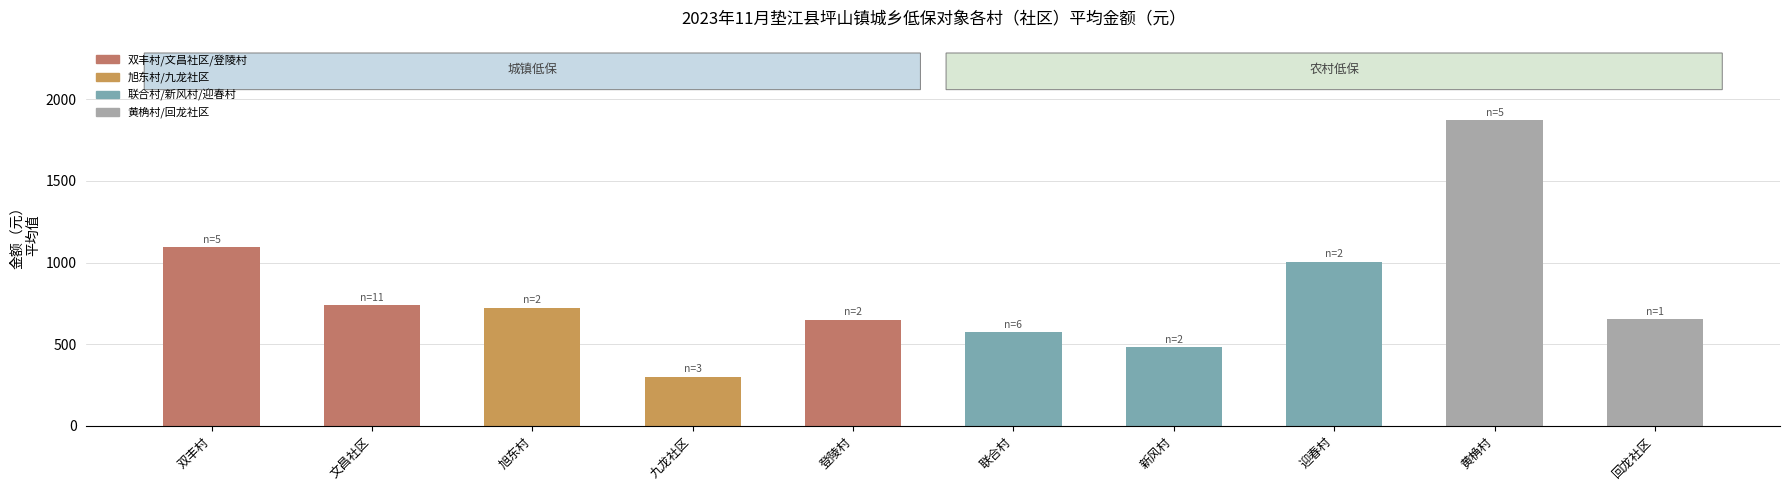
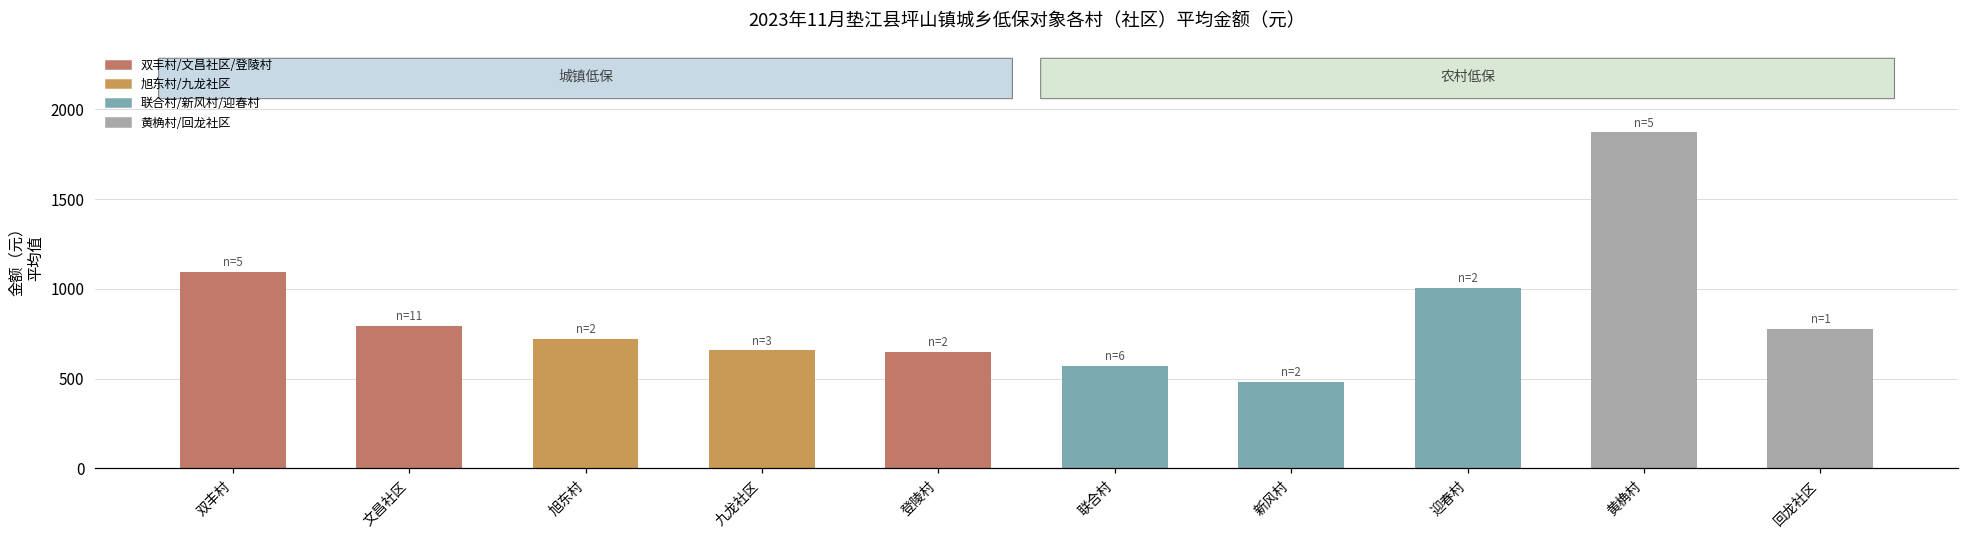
  {
-   "文昌社区": 740,
-   "九龙社区": 300,
-   "回龙社区": 650
+   "文昌社区": 790,
+   "九龙社区": 660,
+   "回龙社区": 780
  }
